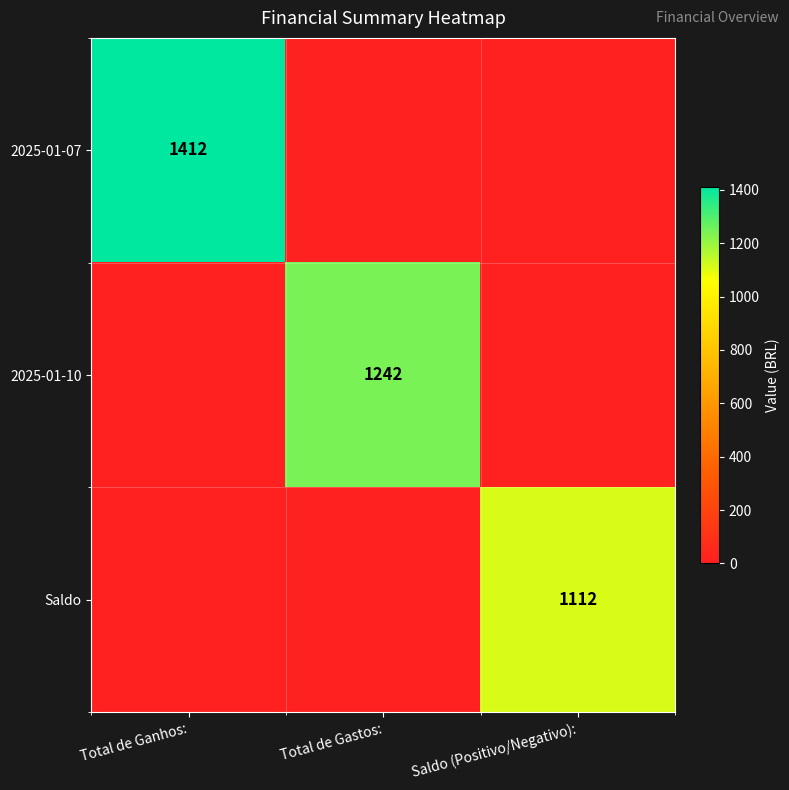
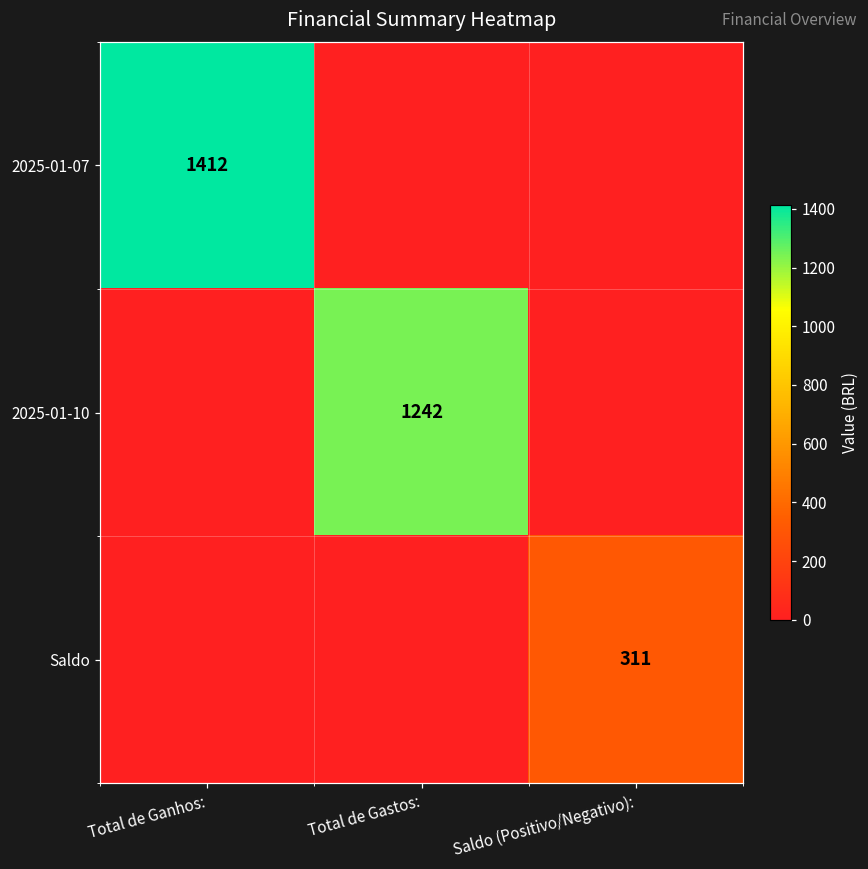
  {
    "2025-01-07": {
      "Total de Ganhos:": 1412
    },
    "2025-01-10": {
      "Total de Gastos:": 1242
    },
    "Saldo": {
-     "Saldo (Positivo/Negativo):": 1112
+     "Saldo (Positivo/Negativo):": 311
    }
  }
